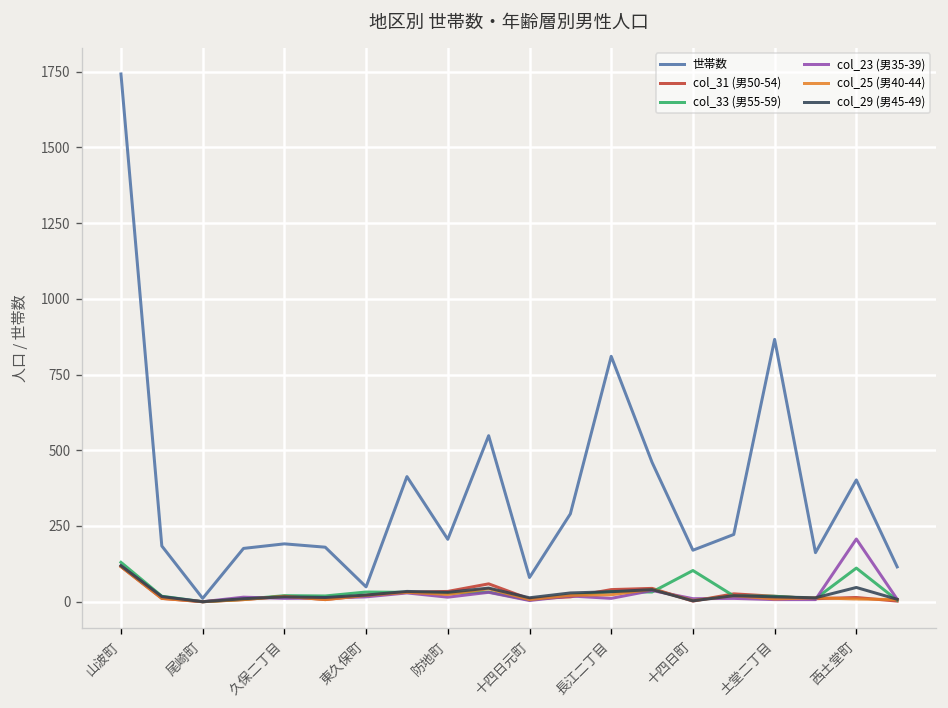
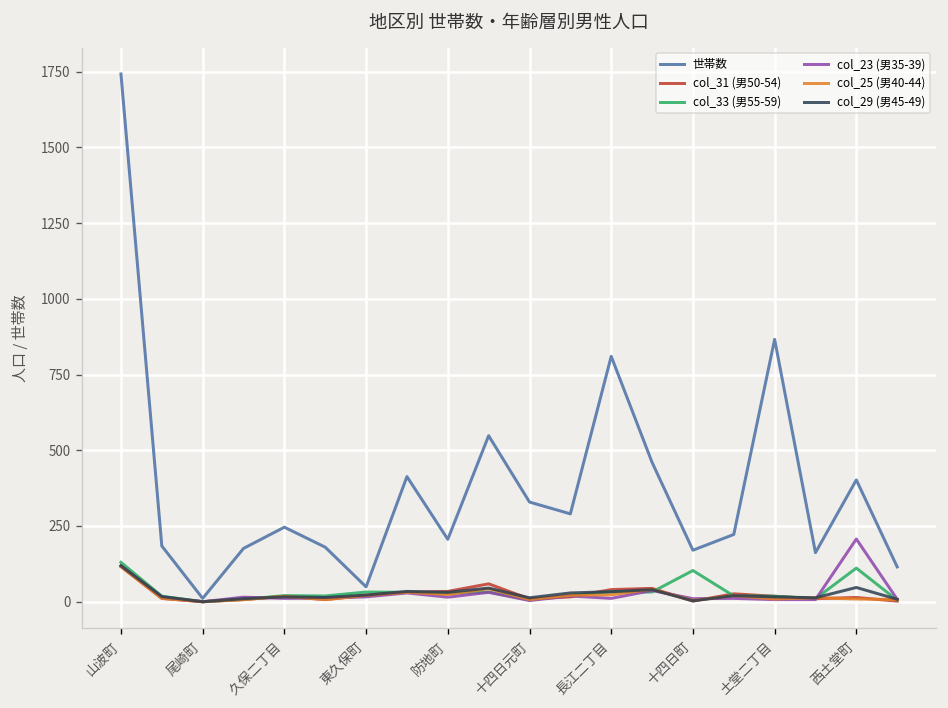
  {
    "世帯数": {
      "山波町": 1740,
      "尾崎町": 10,
-     "久保二丁目": 190,
+     "久保二丁目": 250,
      "東久保町": 50,
      "防地町": 210,
-     "十四日元町": 80,
+     "十四日元町": 330,
      "長江二丁目": 810,
      "十四日町": 170,
      "土堂二丁目": 870,
      "西土堂町": 400
    },
    "col_33 (男55-59)": {
      "山波町": 130,
      "十四日町": 100,
      "西土堂町": 110
    },
    "col_23 (男35-39)": {
      "長江二丁目": 10,
      "西土堂町": 210
    },
    "col_29 (男45-49)": {
      "西土堂町": 50
    }
  }
